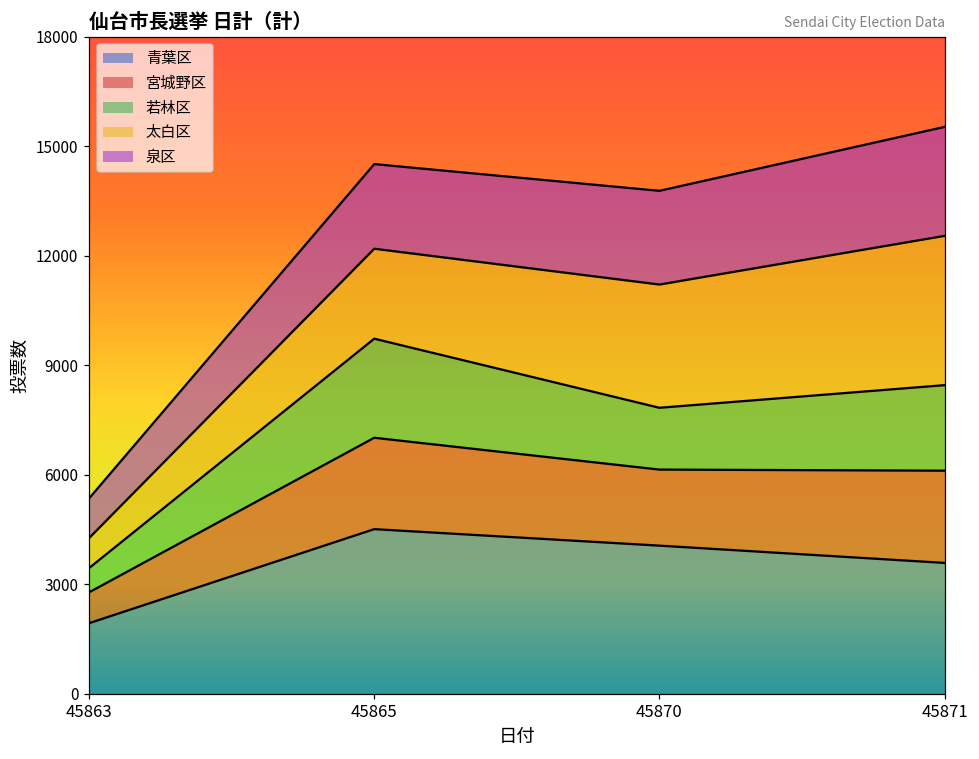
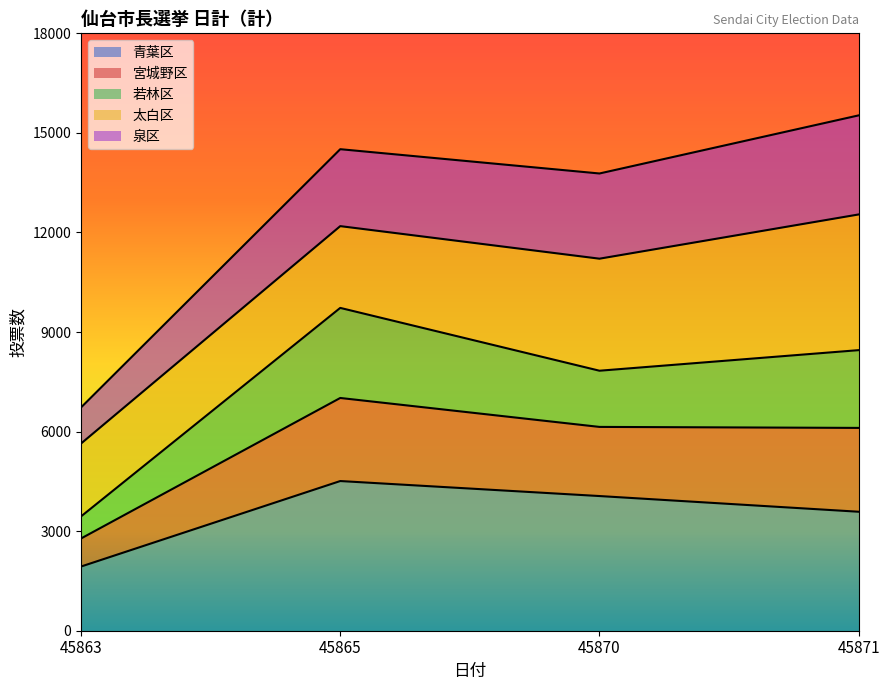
  {
    "青葉区": {
      "45863": 1900,
      "45865": 4500,
      "45870": 4100,
      "45871": 3600
    },
    "宮城野区": {
      "45863": 800,
      "45865": 2500,
      "45870": 2100,
      "45871": 2500
    },
    "若林区": {
      "45863": 700,
      "45865": 2700,
      "45870": 1700,
      "45871": 2300
    },
    "太白区": {
-     "45863": 800,
+     "45863": 2200,
      "45865": 2500,
      "45870": 3400,
      "45871": 4100
    },
    "泉区": {
      "45863": 1100,
      "45865": 2300,
      "45870": 2600,
      "45871": 3000
    }
  }
